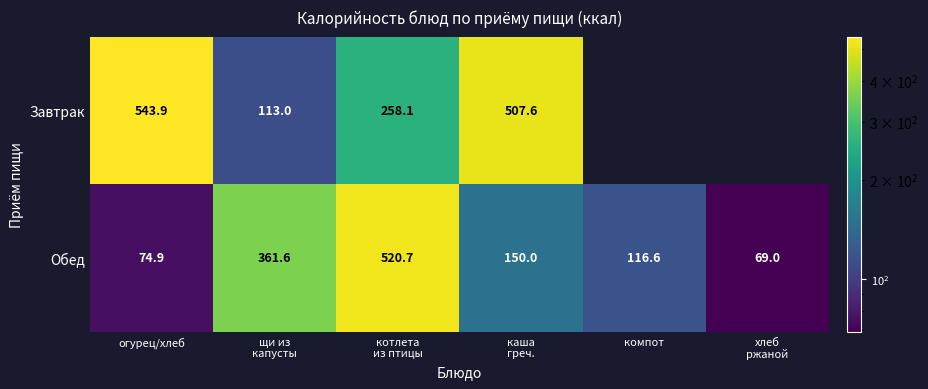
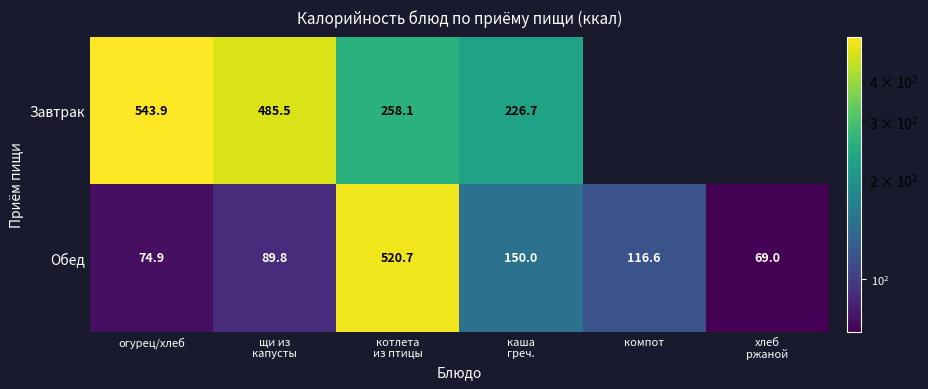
  {
    "Завтрак": {
      "огурец/хлеб": 543.9,
-     "щи из капусты": 113.0,
+     "щи из капусты": 485.5,
      "котлета из птицы": 258.1,
-     "каша греч.": 507.6
+     "каша греч.": 226.7
    },
    "Обед": {
      "огурец/хлеб": 74.9,
-     "щи из капусты": 361.6,
+     "щи из капусты": 89.8,
      "котлета из птицы": 520.7,
      "каша греч.": 150.0,
      "компот": 116.6,
      "хлеб ржаной": 69.0
    }
  }
